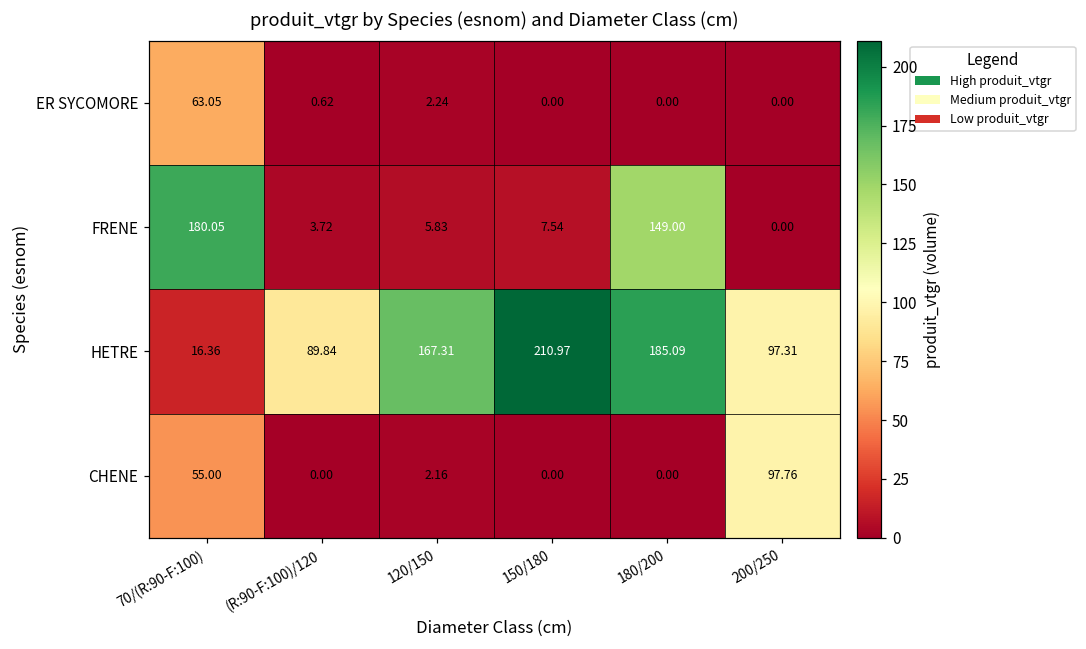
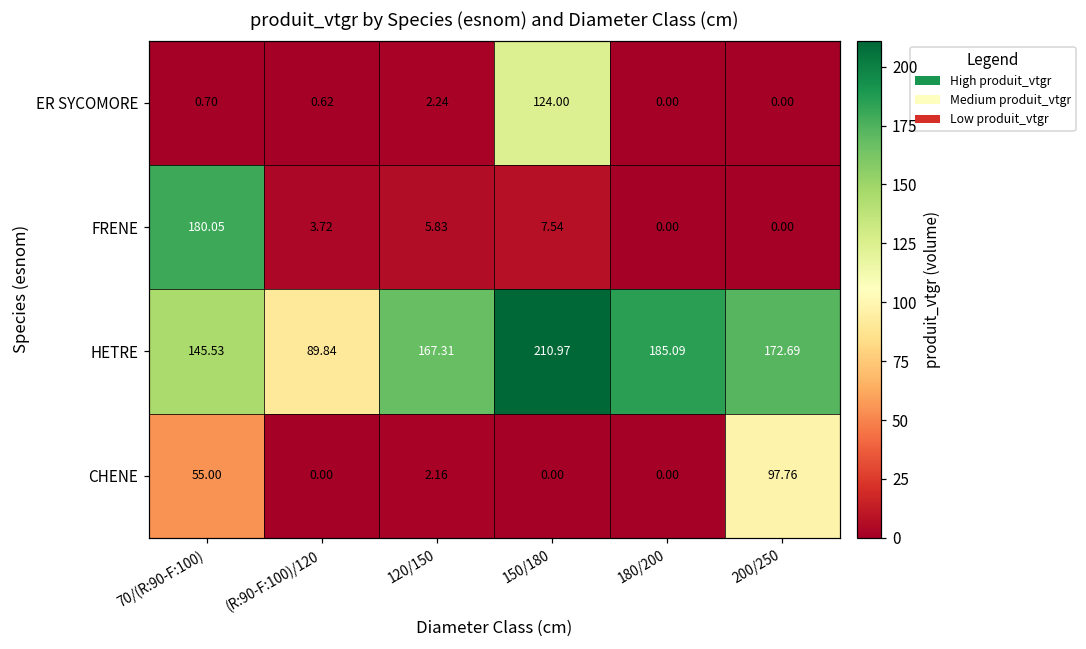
  {
    "ER SYCOMORE": {
-     "70/(R:90-F:100)": 63.05,
+     "70/(R:90-F:100)": 0.70,
      "(R:90-F:100)/120": 0.62,
      "120/150": 2.24,
-     "150/180": 0.00,
+     "150/180": 124.00,
      "180/200": 0.00,
      "200/250": 0.00
    },
    "FRENE": {
      "70/(R:90-F:100)": 180.05,
      "(R:90-F:100)/120": 3.72,
      "120/150": 5.83,
      "150/180": 7.54,
-     "180/200": 149.00,
+     "180/200": 0.00,
      "200/250": 0.00
    },
    "HETRE": {
-     "70/(R:90-F:100)": 16.36,
+     "70/(R:90-F:100)": 145.53,
      "(R:90-F:100)/120": 89.84,
      "120/150": 167.31,
      "150/180": 210.97,
      "180/200": 185.09,
-     "200/250": 97.31
+     "200/250": 172.69
    },
    "CHENE": {
      "70/(R:90-F:100)": 55.00,
      "(R:90-F:100)/120": 0.00,
      "120/150": 2.16,
      "150/180": 0.00,
      "180/200": 0.00,
      "200/250": 97.76
    }
  }
